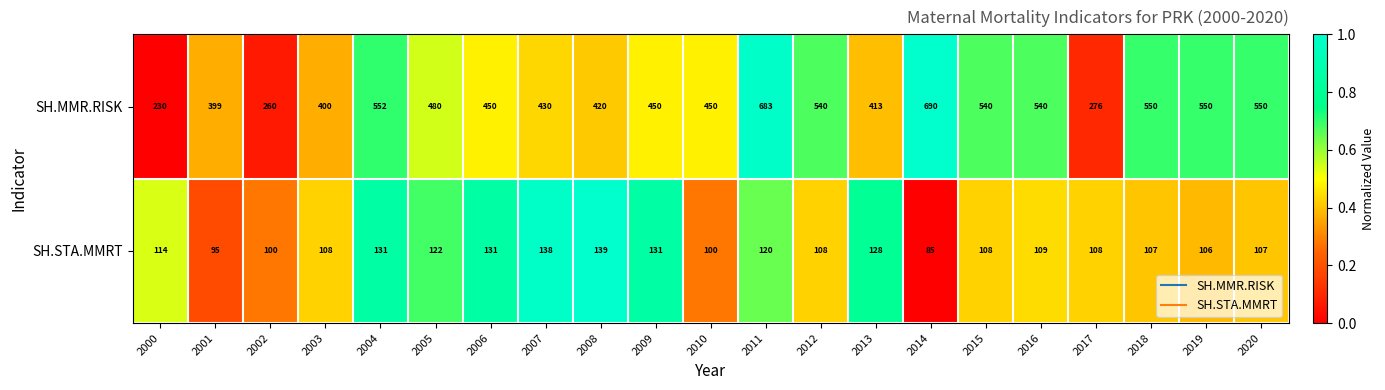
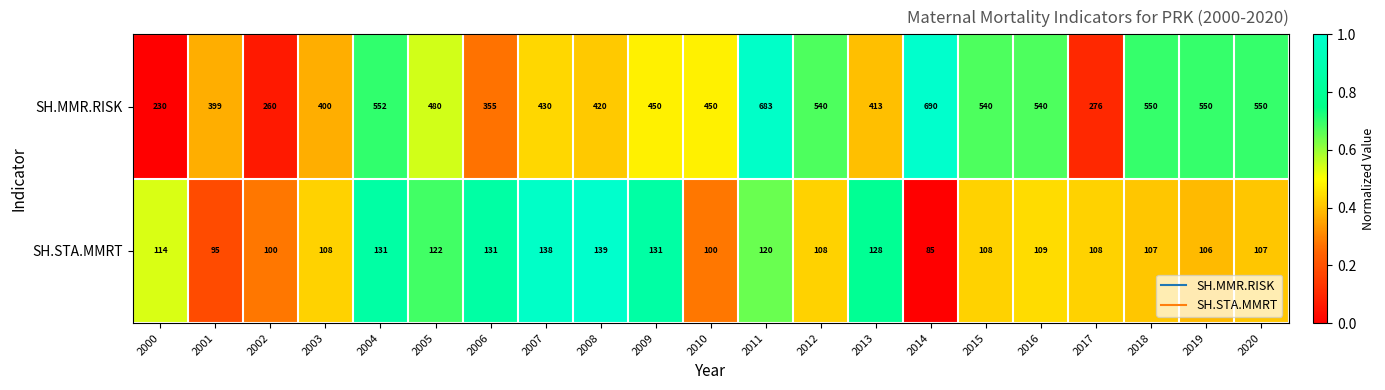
  {
    "SH.MMR.RISK": {
      "2000": 230,
      "2001": 399,
      "2002": 260,
      "2003": 400,
      "2004": 552,
      "2005": 480,
-     "2006": 450,
+     "2006": 355,
      "2007": 430,
      "2008": 420,
      "2009": 450,
      "2010": 450,
      "2011": 683,
      "2012": 540,
      "2013": 413,
      "2014": 690,
      "2015": 540,
      "2016": 540,
      "2017": 276,
      "2018": 550,
      "2019": 550,
      "2020": 550
    },
    "SH.STA.MMRT": {
      "2000": 114,
      "2001": 95,
      "2002": 100,
      "2003": 108,
      "2004": 131,
      "2005": 122,
      "2006": 131,
      "2007": 138,
      "2008": 139,
      "2009": 131,
      "2010": 100,
      "2011": 120,
      "2012": 108,
      "2013": 128,
      "2014": 85,
      "2015": 108,
      "2016": 109,
      "2017": 108,
      "2018": 107,
      "2019": 106,
      "2020": 107
    }
  }
